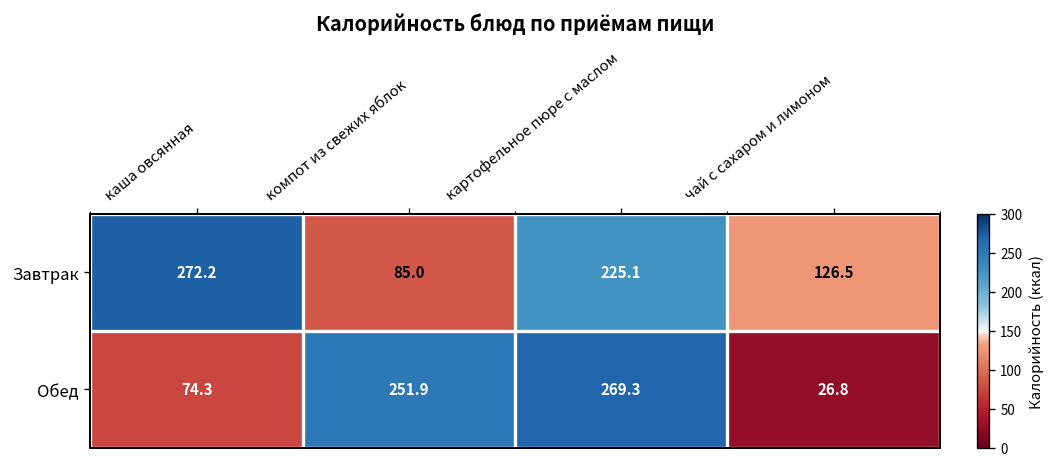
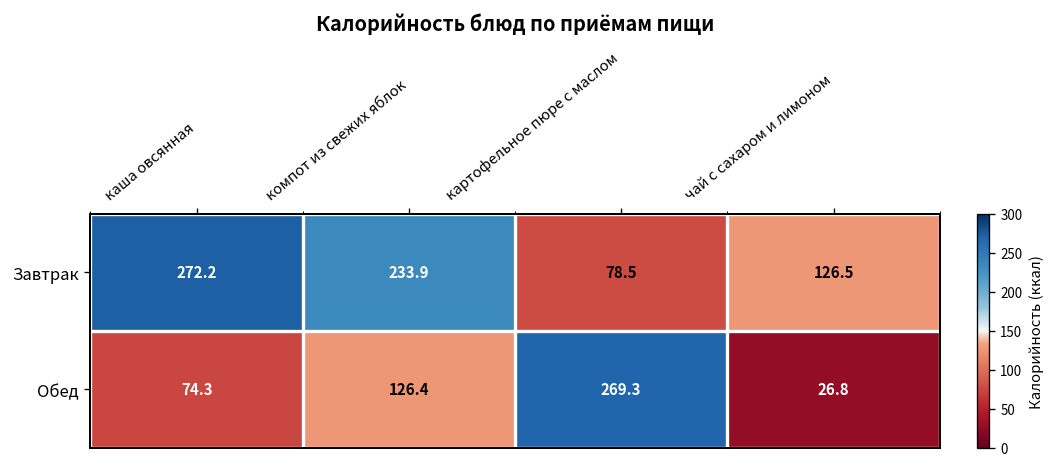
  {
    "Завтрак": {
      "каша овсянная": 272.2,
-     "компот из свежих яблок": 85.0,
-     "картофельное пюре с маслом": 225.1,
+     "компот из свежих яблок": 233.9,
+     "картофельное пюре с маслом": 78.5,
      "чай с сахаром и лимоном": 126.5
    },
    "Обед": {
      "каша овсянная": 74.3,
-     "компот из свежих яблок": 251.9,
+     "компот из свежих яблок": 126.4,
      "картофельное пюре с маслом": 269.3,
      "чай с сахаром и лимоном": 26.8
    }
  }
